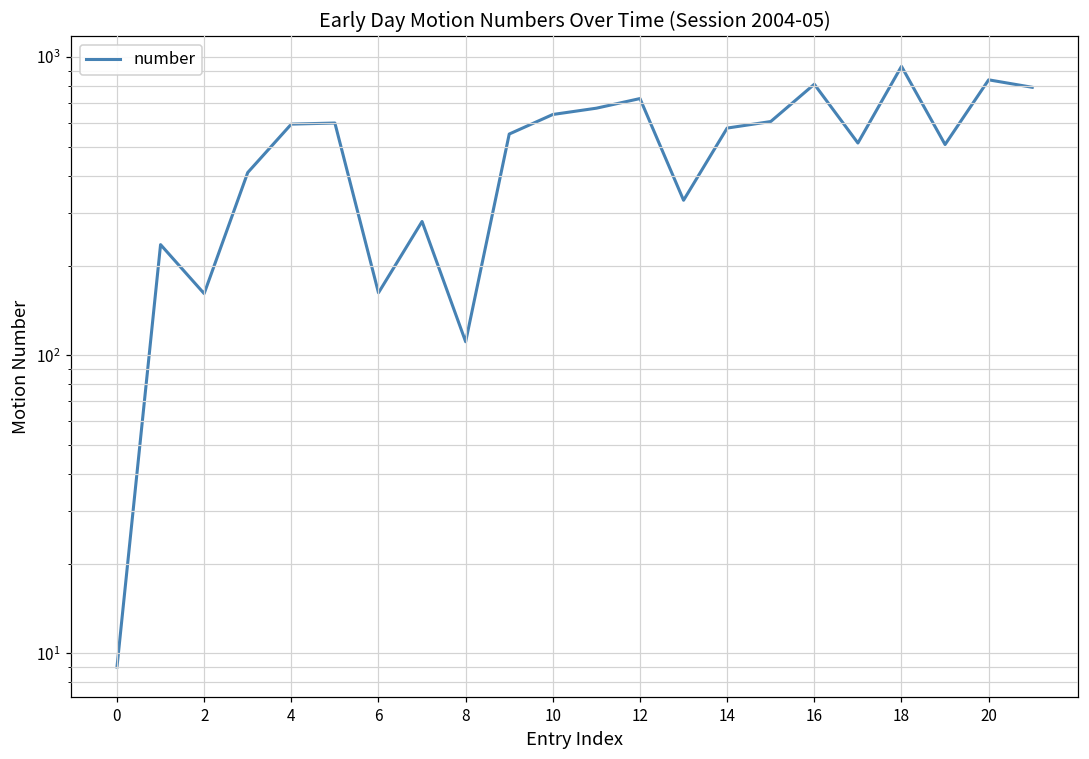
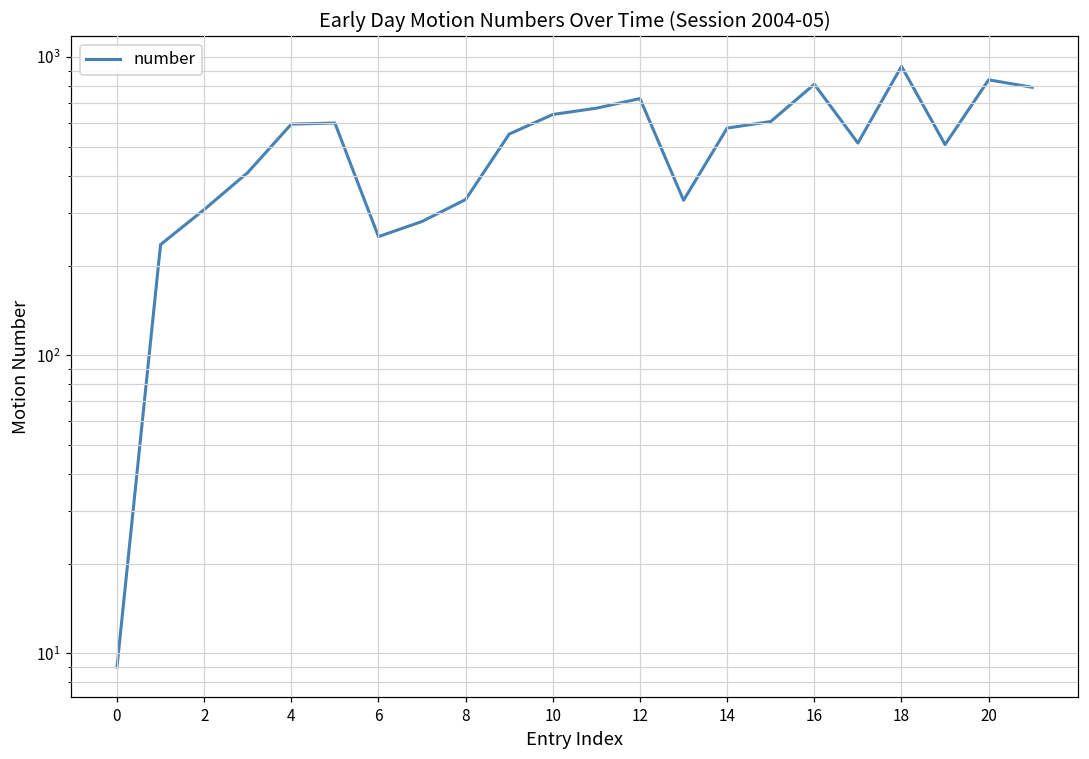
  {
    "0": 9,
-   "2": 160,
+   "2": 310,
    "4": 600,
-   "6": 160,
-   "8": 111,
+   "6": 250,
+   "8": 330,
    "10": 640,
    "12": 730,
    "14": 580,
    "16": 810,
    "18": 930,
    "20": 840
  }
